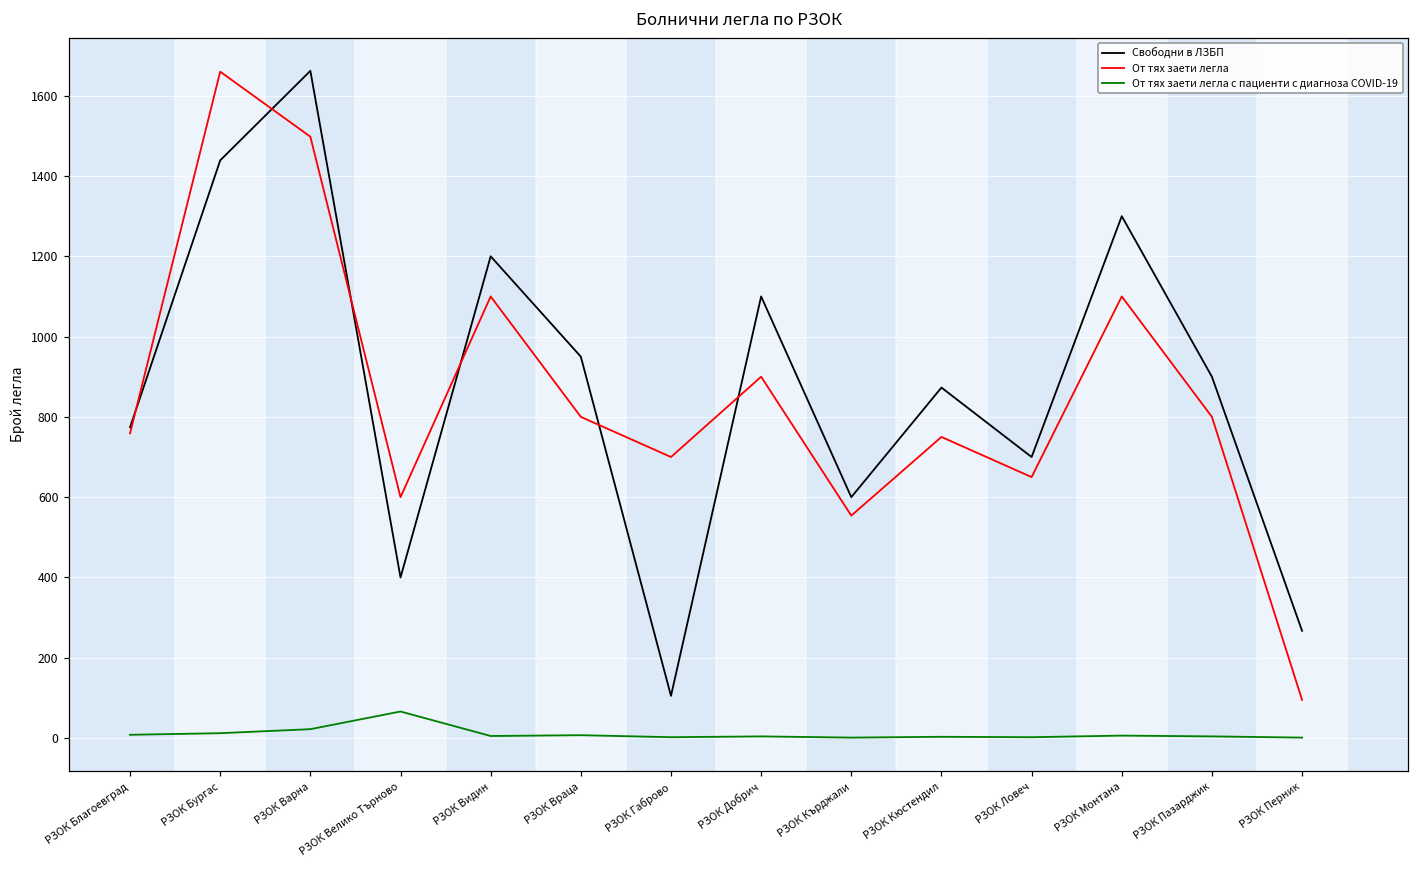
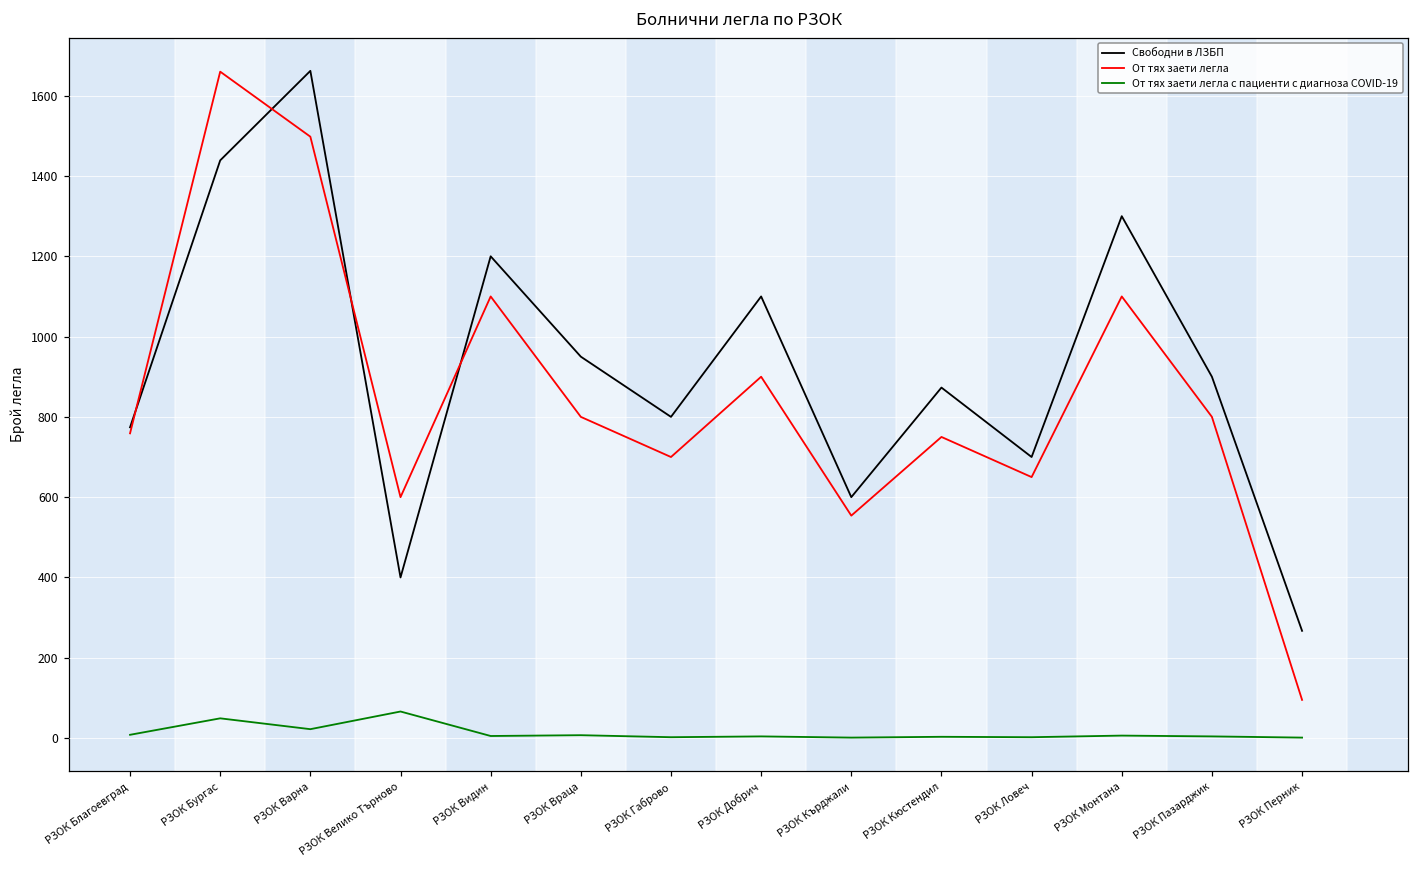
  {
    "Свободни в ЛЗБП": {
      "РЗОК Благоевград": 770,
      "РЗОК Бургас": 1440,
      "РЗОК Варна": 1660,
      "РЗОК Велико Търново": 400,
      "РЗОК Видин": 1200,
      "РЗОК Враца": 950,
-     "РЗОК Габрово": 110,
+     "РЗОК Габрово": 800,
      "РЗОК Добрич": 1100,
      "РЗОК Кърджали": 600,
      "РЗОК Кюстендил": 870,
      "РЗОК Ловеч": 700,
      "РЗОК Монтана": 1300,
      "РЗОК Пазарджик": 900,
      "РЗОК Перник": 270
    },
    "От тях заети легла": {
      "РЗОК Благоевград": 760,
      "РЗОК Бургас": 1660,
      "РЗОК Варна": 1500,
      "РЗОК Велико Търново": 600,
      "РЗОК Видин": 1100,
      "РЗОК Враца": 800,
      "РЗОК Габрово": 700,
      "РЗОК Добрич": 900,
      "РЗОК Кърджали": 550,
      "РЗОК Кюстендил": 750,
      "РЗОК Ловеч": 650,
      "РЗОК Монтана": 1100,
      "РЗОК Пазарджик": 800,
      "РЗОК Перник": 100
    },
    "От тях заети легла с пациенти с диагноза COVID-19": {
      "РЗОК Благоевград": 10,
-     "РЗОК Бургас": 10,
+     "РЗОК Бургас": 50,
      "РЗОК Варна": 20,
      "РЗОК Велико Търново": 70,
      "РЗОК Видин": 10,
      "РЗОК Враца": 10,
      "РЗОК Габрово": 0,
      "РЗОК Добрич": 0,
      "РЗОК Кърджали": 0,
      "РЗОК Кюстендил": 0,
      "РЗОК Ловеч": 0,
      "РЗОК Монтана": 10,
      "РЗОК Пазарджик": 0,
      "РЗОК Перник": 0
    }
  }
